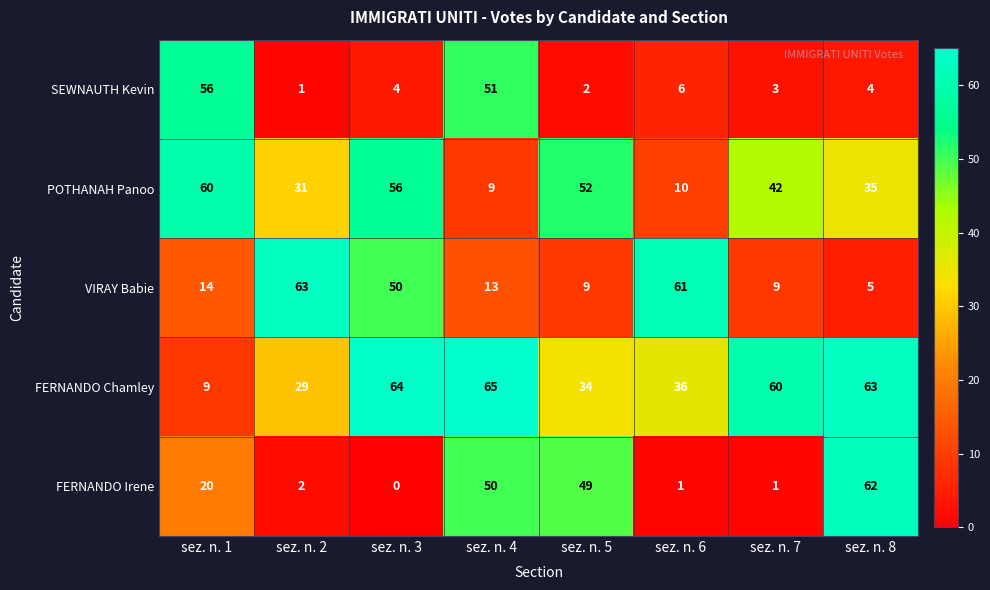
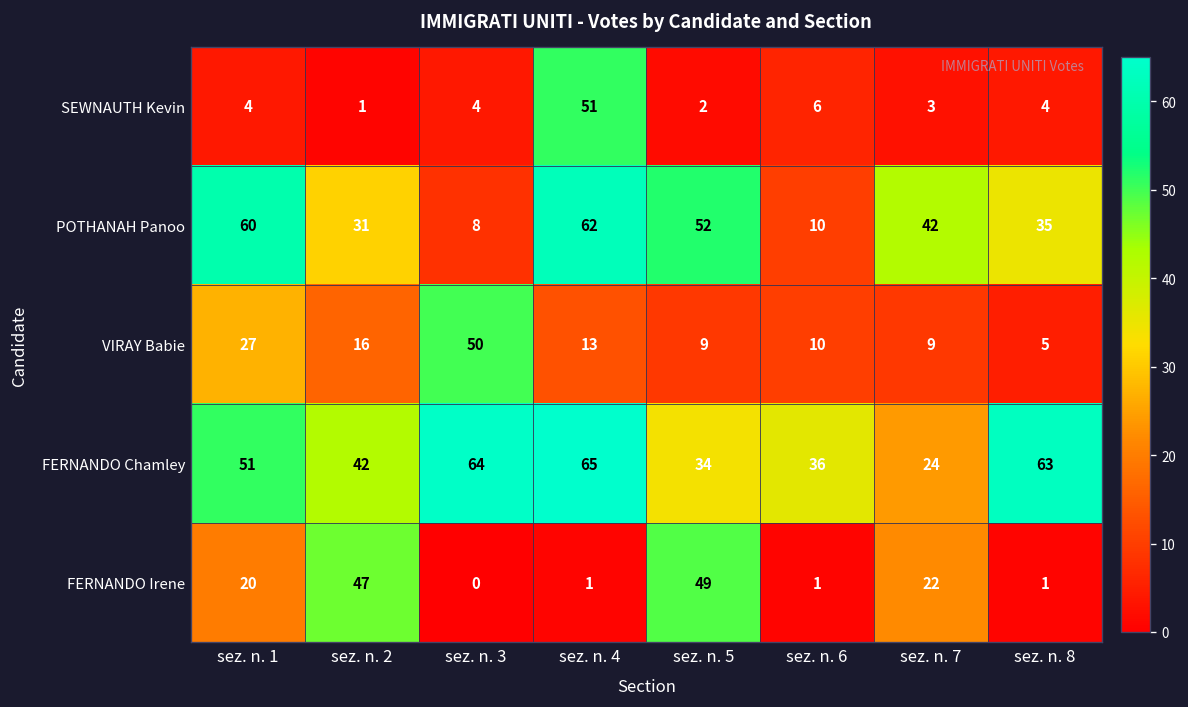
  {
    "SEWNAUTH Kevin": {
-     "sez. n. 1": 56,
+     "sez. n. 1": 4,
      "sez. n. 2": 1,
      "sez. n. 3": 4,
      "sez. n. 4": 51,
      "sez. n. 5": 2,
      "sez. n. 6": 6,
      "sez. n. 7": 3
    },
    "POTHANAH Panoo": {
      "sez. n. 1": 60,
      "sez. n. 2": 31,
-     "sez. n. 3": 56,
-     "sez. n. 4": 9,
+     "sez. n. 3": 8,
+     "sez. n. 4": 62,
      "sez. n. 5": 52,
      "sez. n. 6": 10,
      "sez. n. 7": 42,
      "sez. n. 8": 35
    },
    "VIRAY Babie": {
-     "sez. n. 1": 14,
-     "sez. n. 2": 63,
+     "sez. n. 1": 27,
+     "sez. n. 2": 16,
      "sez. n. 3": 50,
      "sez. n. 4": 13,
      "sez. n. 5": 9,
-     "sez. n. 6": 61,
+     "sez. n. 6": 10,
      "sez. n. 7": 9,
      "sez. n. 8": 5
    },
    "FERNANDO Chamley": {
-     "sez. n. 1": 9,
-     "sez. n. 2": 29,
+     "sez. n. 1": 51,
+     "sez. n. 2": 42,
      "sez. n. 3": 64,
      "sez. n. 4": 65,
      "sez. n. 5": 34,
      "sez. n. 6": 36,
-     "sez. n. 7": 60,
+     "sez. n. 7": 24,
      "sez. n. 8": 63
    },
    "FERNANDO Irene": {
      "sez. n. 1": 20,
-     "sez. n. 2": 2,
+     "sez. n. 2": 47,
      "sez. n. 3": 0,
-     "sez. n. 4": 50,
+     "sez. n. 4": 1,
      "sez. n. 5": 49,
      "sez. n. 6": 1,
-     "sez. n. 7": 1,
-     "sez. n. 8": 62
+     "sez. n. 7": 22,
+     "sez. n. 8": 1
    }
  }
